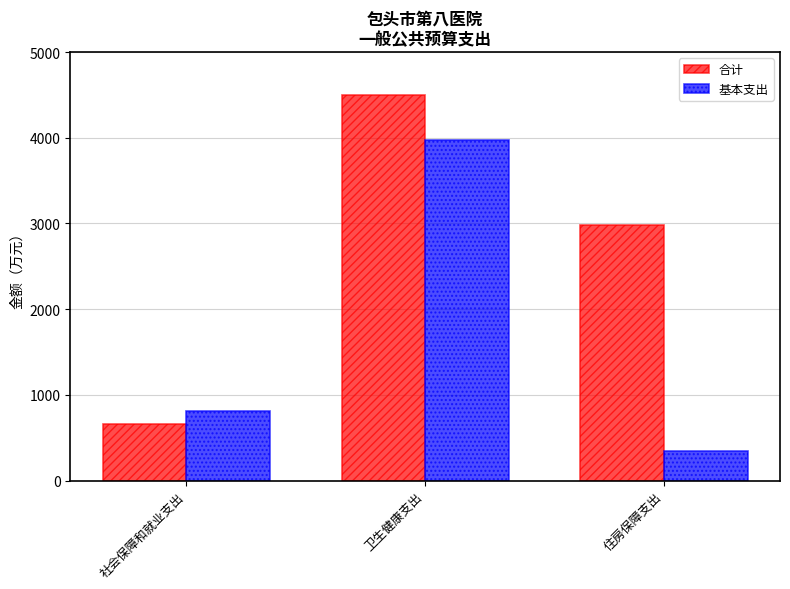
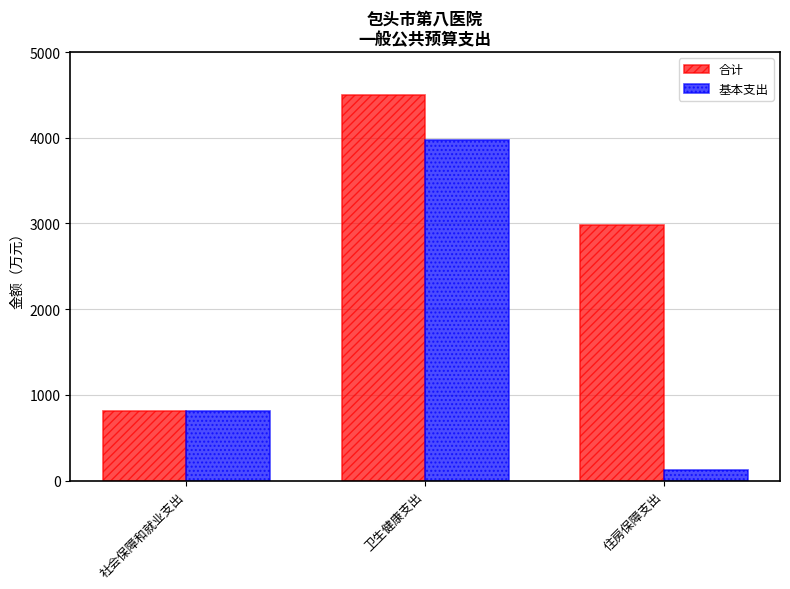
  {
    "合计": {
-     "社会保障和就业支出": 700,
+     "社会保障和就业支出": 800,
      "卫生健康支出": 4500,
      "住房保障支出": 3000
    },
    "基本支出": {
      "社会保障和就业支出": 800,
      "卫生健康支出": 4000,
-     "住房保障支出": 300
+     "住房保障支出": 100
    }
  }
